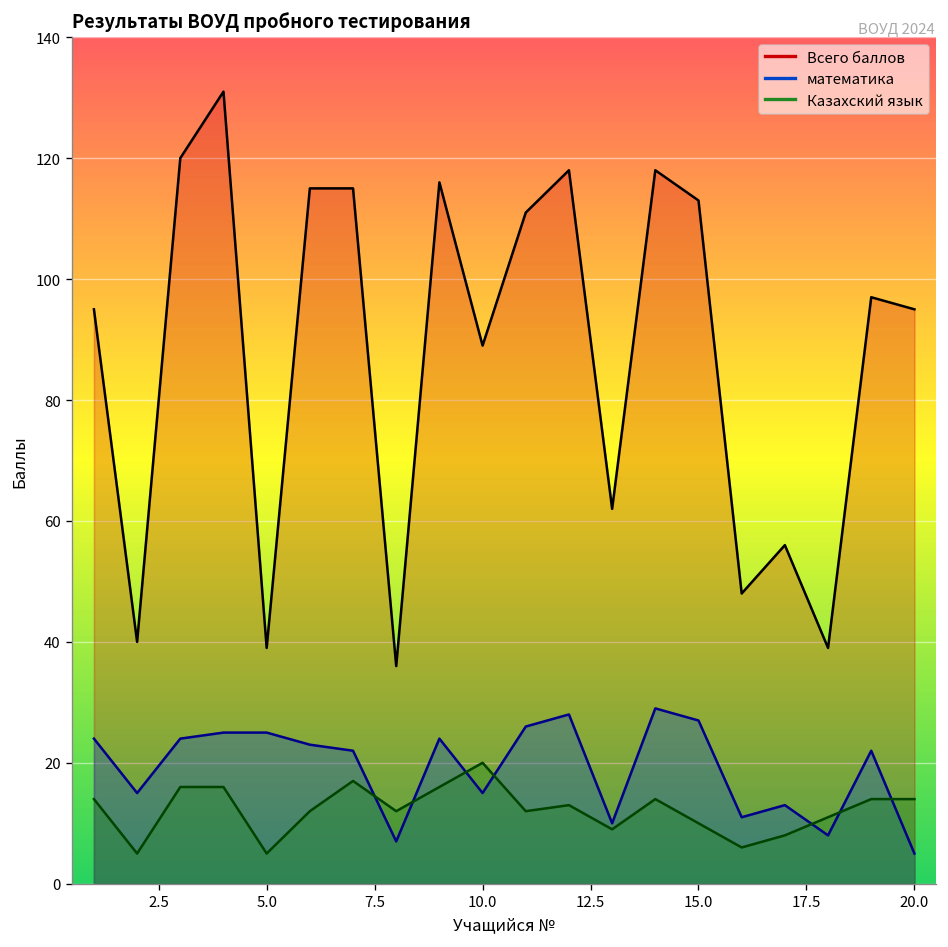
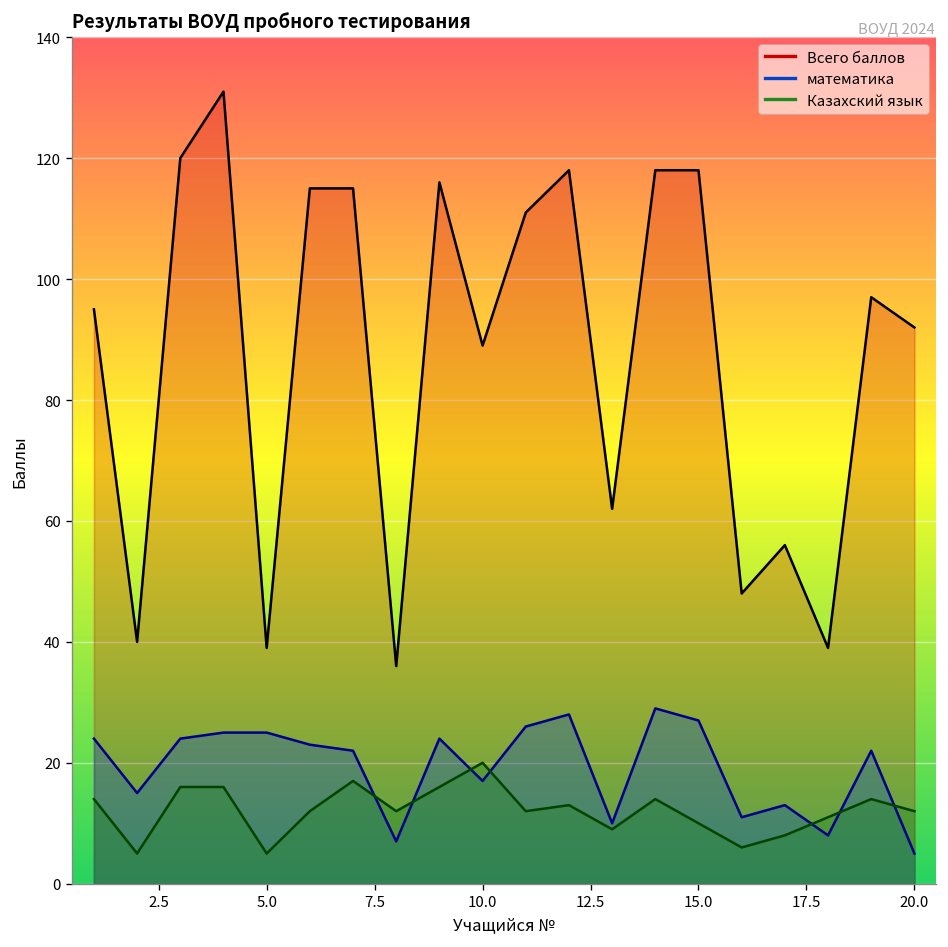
  {
    "Всего баллов": {
      "5.0": 39,
      "10.0": 89,
-     "15.0": 113,
-     "20.0": 95
+     "15.0": 118,
+     "20.0": 92
    },
    "математика": {
      "5.0": 25,
-     "10.0": 15,
+     "10.0": 17,
      "15.0": 27,
      "20.0": 5
    },
    "Казахский язык": {
      "5.0": 5,
      "10.0": 20,
      "15.0": 10,
-     "20.0": 14
+     "20.0": 12
    }
  }
